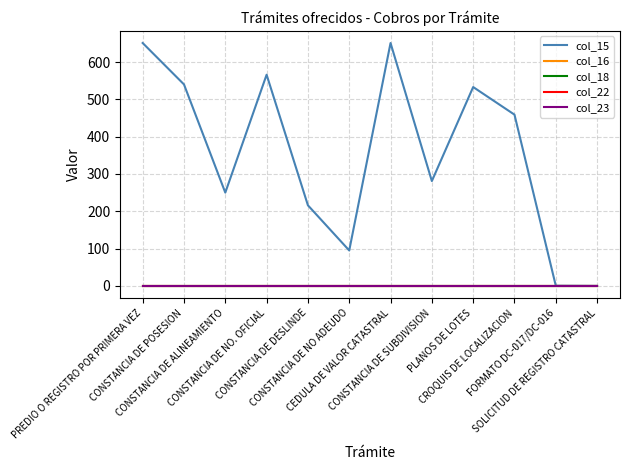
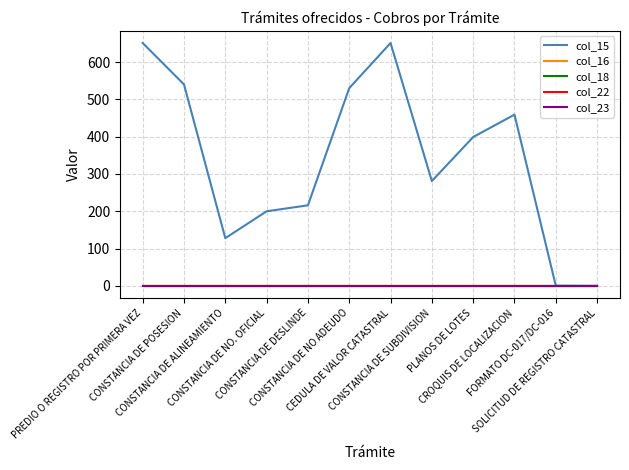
  {
    "col_15": {
      "PREDIO O REGISTRO POR PRIMERA VEZ": 650,
      "CONSTANCIA DE POSESION": 540,
-     "CONSTANCIA DE ALINEAMIENTO": 250,
-     "CONSTANCIA DE NO. OFICIAL": 570,
+     "CONSTANCIA DE ALINEAMIENTO": 130,
+     "CONSTANCIA DE NO. OFICIAL": 200,
      "CONSTANCIA DE DESLINDE": 220,
-     "CONSTANCIA DE NO ADEUDO": 100,
+     "CONSTANCIA DE NO ADEUDO": 530,
      "CEDULA DE VALOR CATASTRAL": 650,
      "CONSTANCIA DE SUBDIVISION": 280,
-     "PLANOS DE LOTES": 530,
+     "PLANOS DE LOTES": 400,
      "CROQUIS DE LOCALIZACION": 460
    },
    "col_23": {
      "PREDIO O REGISTRO POR PRIMERA VEZ": 0,
      "CONSTANCIA DE POSESION": 0,
      "CONSTANCIA DE ALINEAMIENTO": 0,
      "CONSTANCIA DE NO. OFICIAL": 0,
      "CONSTANCIA DE DESLINDE": 0,
      "CONSTANCIA DE NO ADEUDO": 0,
      "CEDULA DE VALOR CATASTRAL": 0,
      "CONSTANCIA DE SUBDIVISION": 0,
      "PLANOS DE LOTES": 0,
      "CROQUIS DE LOCALIZACION": 0
    }
  }
